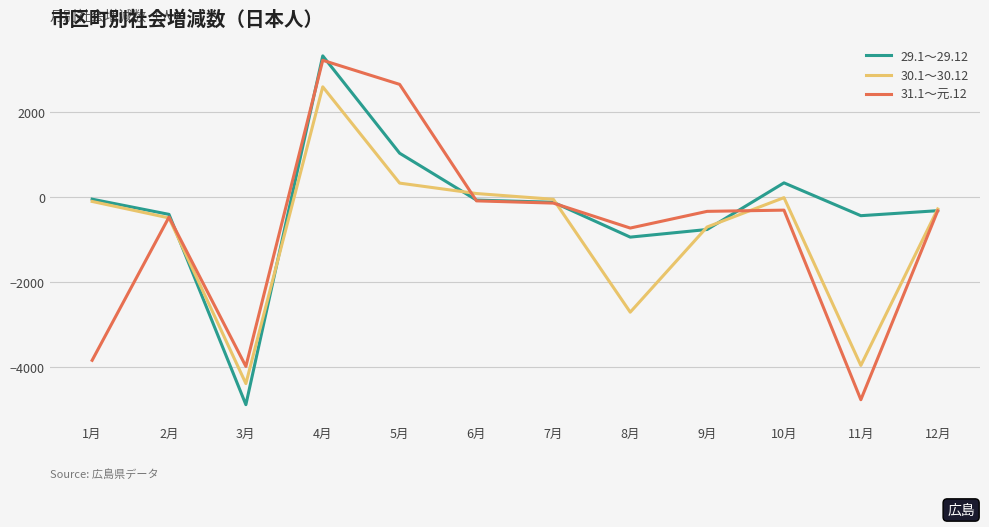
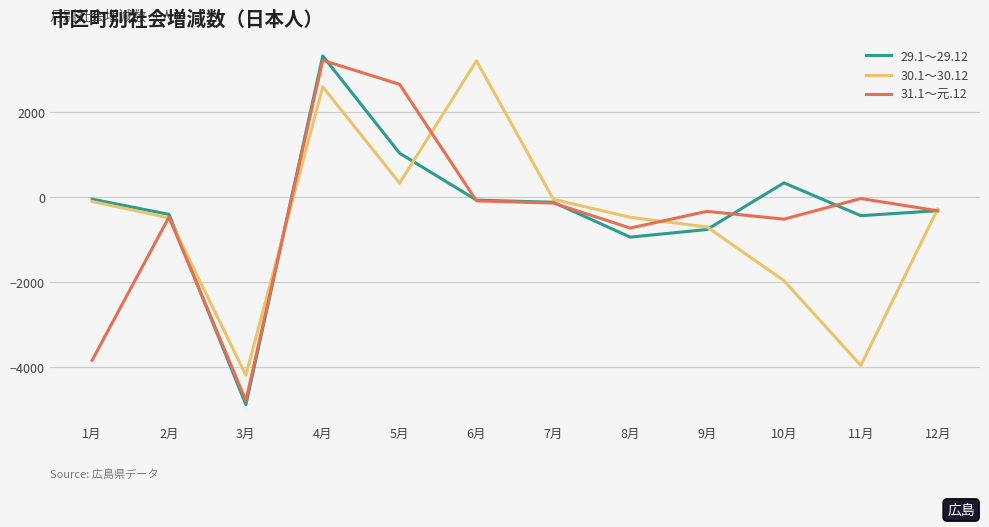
  {
    "29.1～29.12": {
      "2月": -400,
      "3月": -4900,
      "4月": 3300,
      "5月": 1000,
      "8月": -900,
      "10月": 300,
      "11月": -400
    },
    "30.1～30.12": {
-     "3月": -4400,
+     "3月": -4200,
      "4月": 2600,
      "5月": 300,
-     "6月": 100,
+     "6月": 3200,
      "7月": -100,
-     "8月": -2700,
-     "10月": 0,
+     "8月": -500,
+     "10月": -2000,
      "11月": -4000
    },
    "31.1～元.12": {
      "1月": -3900,
-     "3月": -4000,
+     "3月": -4800,
      "4月": 3200,
      "5月": 2700,
      "8月": -700,
      "9月": -300,
-     "10月": -300,
-     "11月": -4800
+     "10月": -500,
+     "11月": 0
    }
  }
